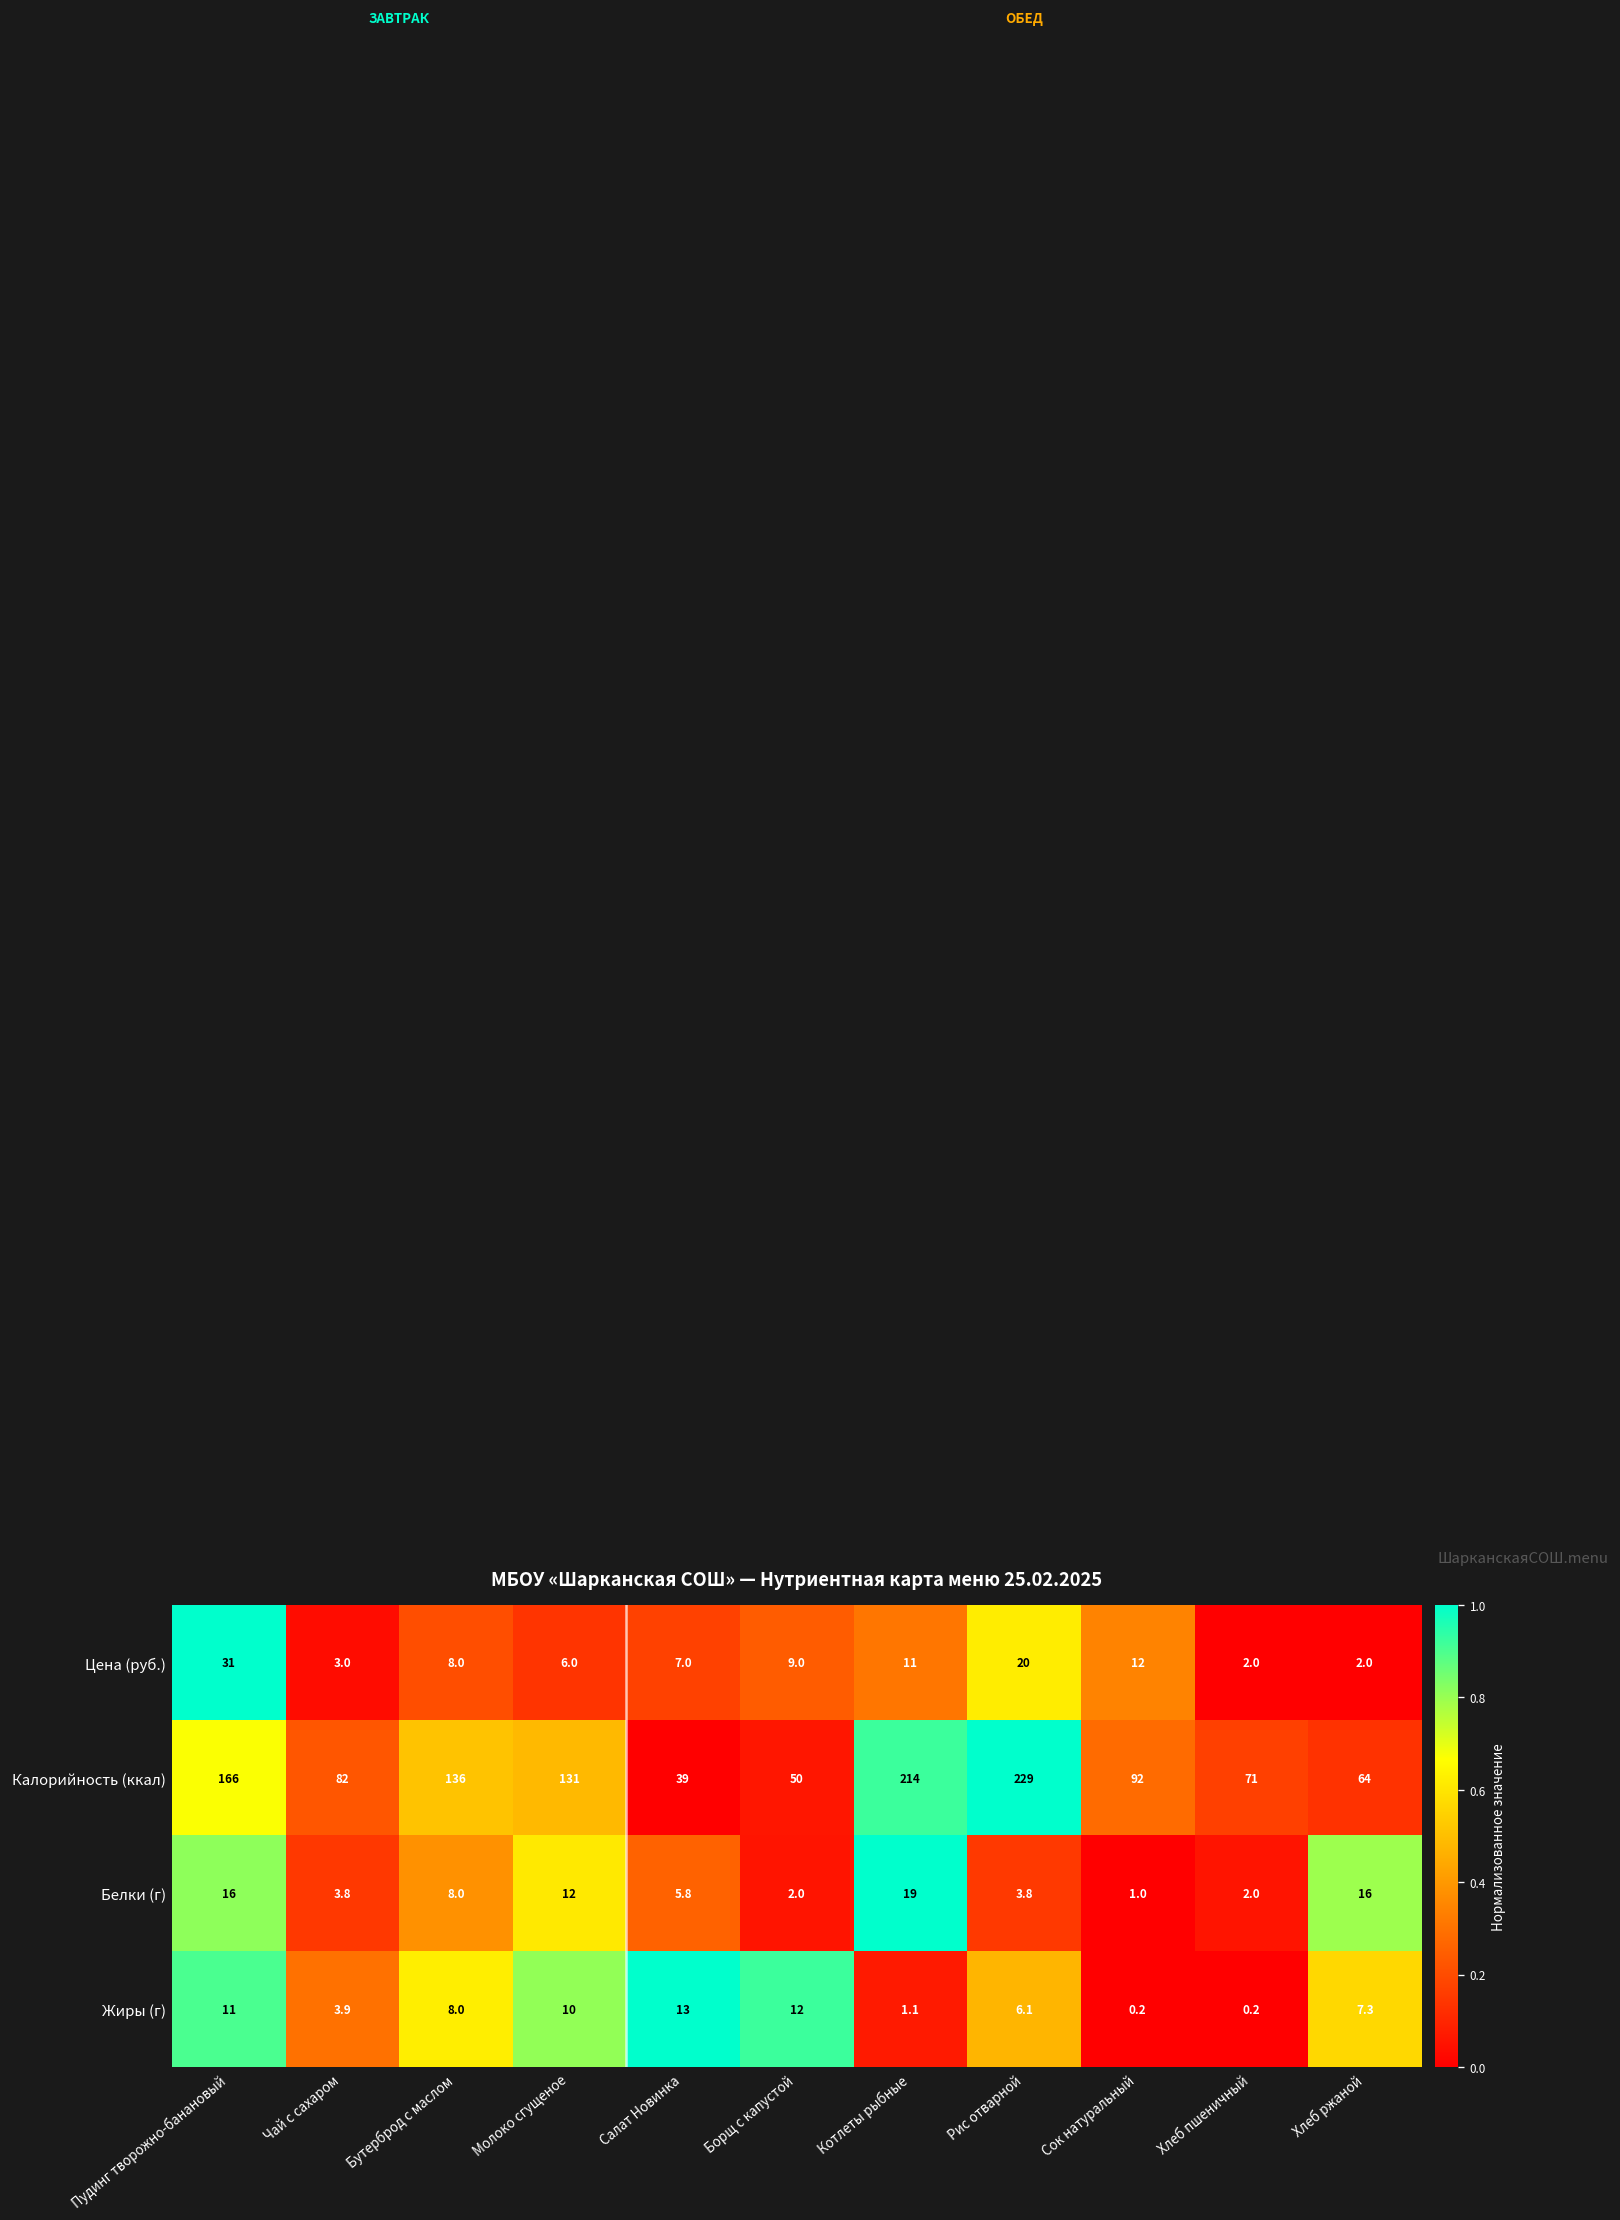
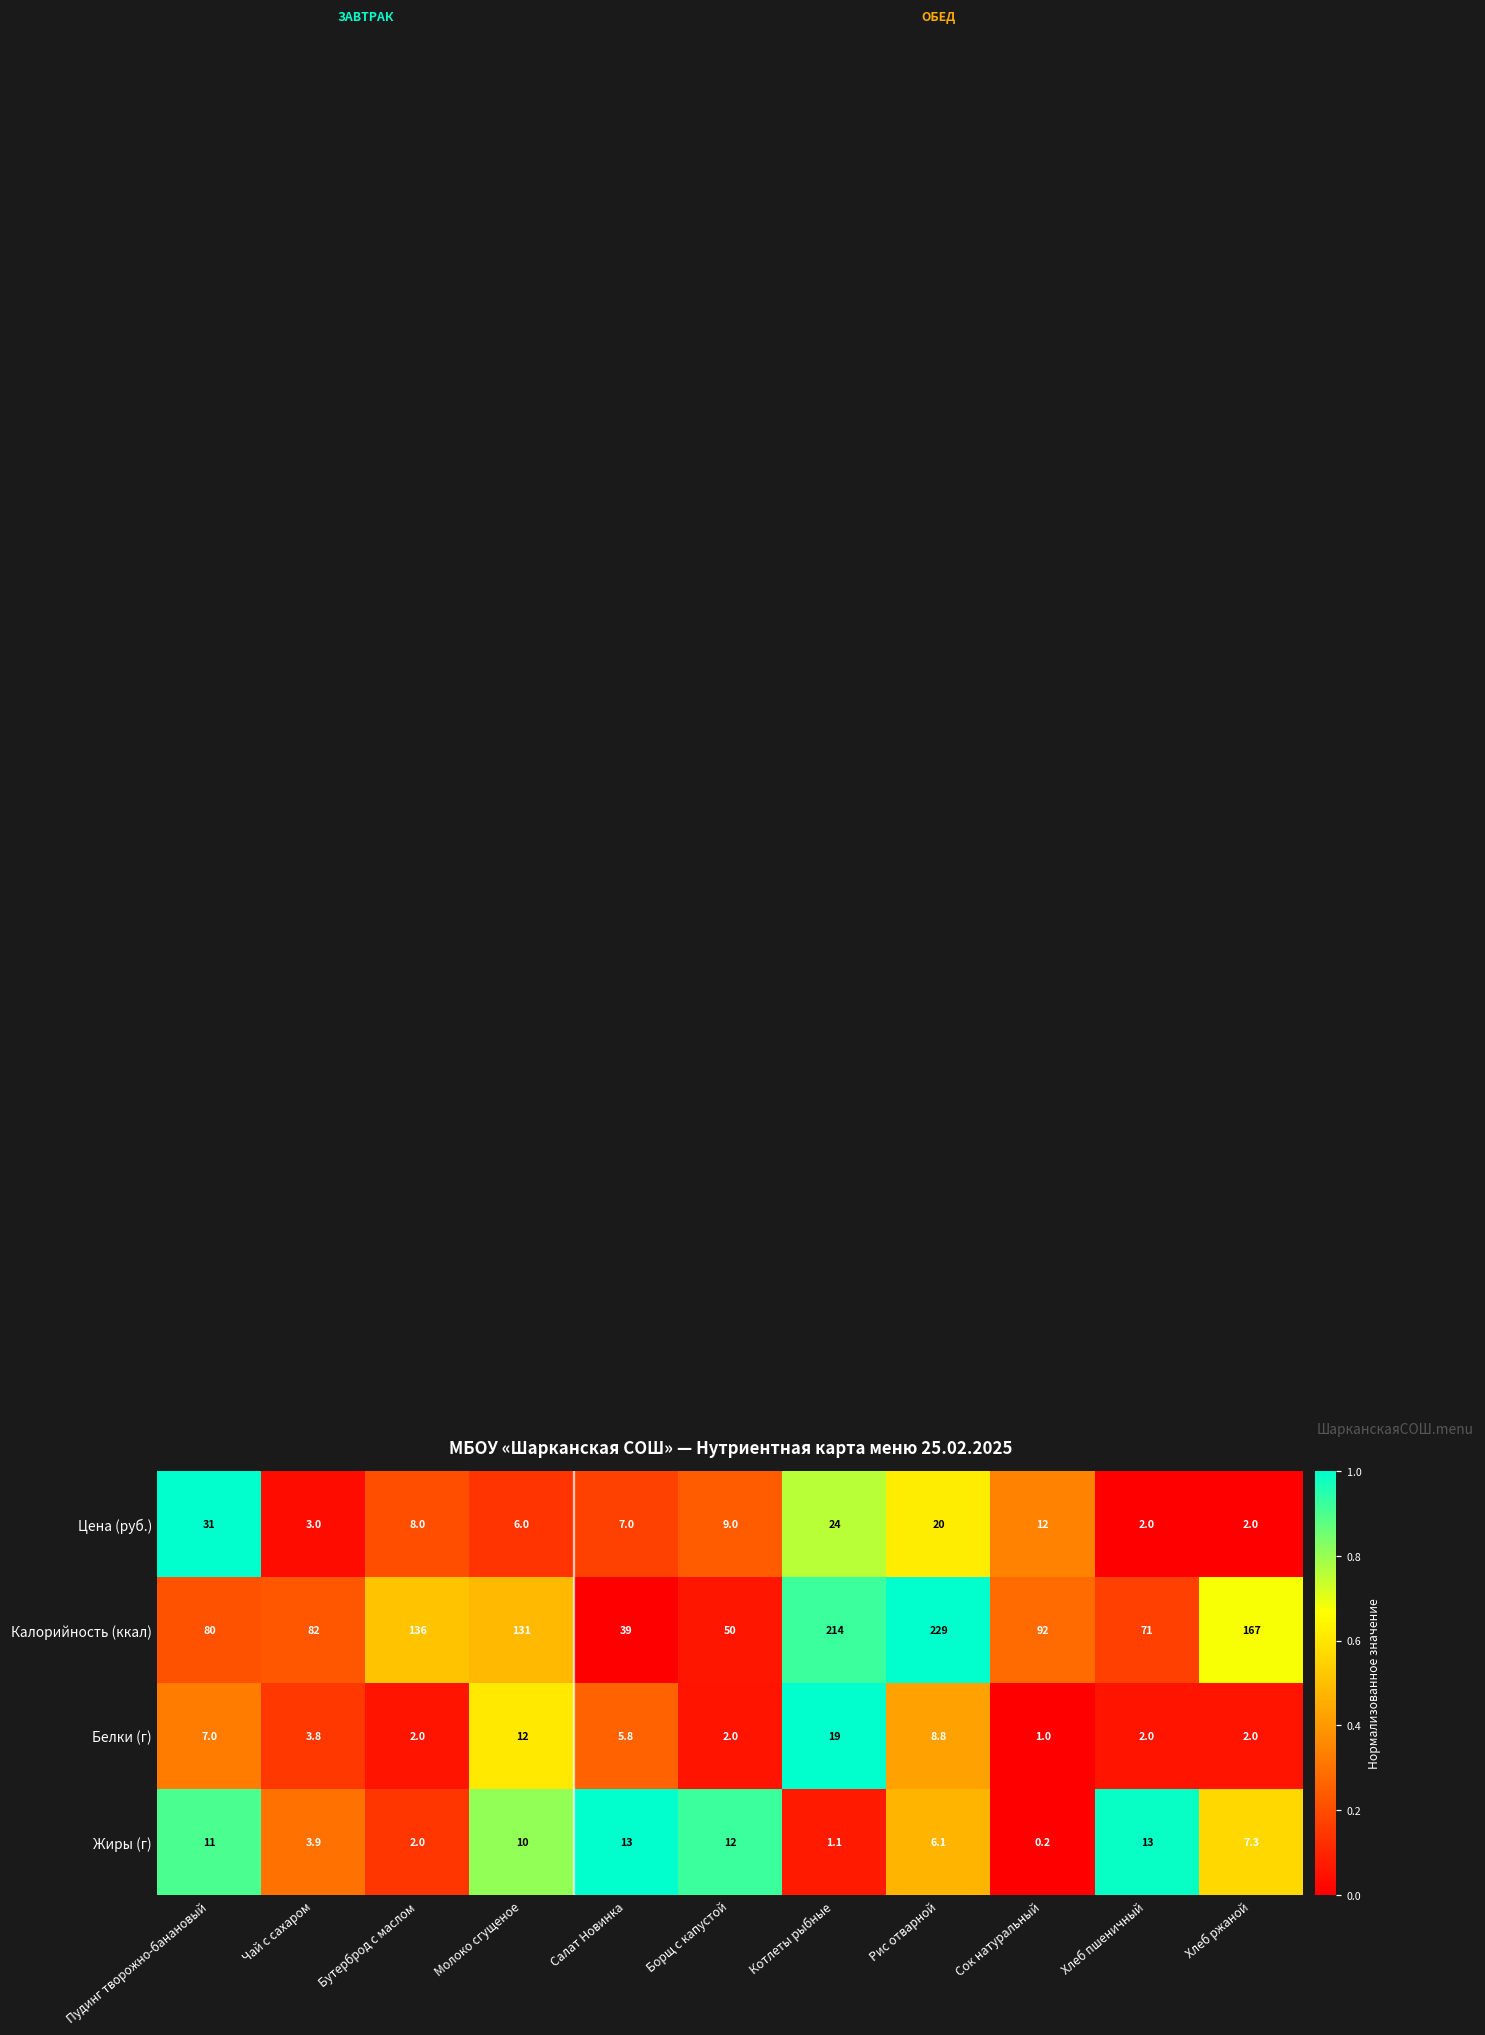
  {
    "Цена (руб.)": {
      "Пудинг творожно-банановый": 31,
      "Чай с сахаром": 3.0,
      "Бутерброд с маслом": 8.0,
      "Молоко сгущеное": 6.0,
      "Салат Новинка": 7.0,
      "Борщ с капустой": 9.0,
-     "Котлеты рыбные": 11,
+     "Котлеты рыбные": 24,
      "Рис отварной": 20,
      "Сок натуральный": 12,
      "Хлеб пшеничный": 2.0,
      "Хлеб ржаной": 2.0
    },
    "Калорийность (ккал)": {
-     "Пудинг творожно-банановый": 166,
+     "Пудинг творожно-банановый": 80,
      "Чай с сахаром": 82,
      "Бутерброд с маслом": 136,
      "Молоко сгущеное": 131,
      "Салат Новинка": 39,
      "Борщ с капустой": 50,
      "Котлеты рыбные": 214,
      "Рис отварной": 229,
      "Сок натуральный": 92,
      "Хлеб пшеничный": 71,
-     "Хлеб ржаной": 64
+     "Хлеб ржаной": 167
    },
    "Белки (г)": {
-     "Пудинг творожно-банановый": 16,
+     "Пудинг творожно-банановый": 7.0,
      "Чай с сахаром": 3.8,
-     "Бутерброд с маслом": 8.0,
+     "Бутерброд с маслом": 2.0,
      "Молоко сгущеное": 12,
      "Салат Новинка": 5.8,
      "Борщ с капустой": 2.0,
      "Котлеты рыбные": 19,
-     "Рис отварной": 3.8,
+     "Рис отварной": 8.8,
      "Сок натуральный": 1.0,
      "Хлеб пшеничный": 2.0,
-     "Хлеб ржаной": 16
+     "Хлеб ржаной": 2.0
    },
    "Жиры (г)": {
      "Пудинг творожно-банановый": 11,
      "Чай с сахаром": 3.9,
-     "Бутерброд с маслом": 8.0,
+     "Бутерброд с маслом": 2.0,
      "Молоко сгущеное": 10,
      "Салат Новинка": 13,
      "Борщ с капустой": 12,
      "Котлеты рыбные": 1.1,
      "Рис отварной": 6.1,
      "Сок натуральный": 0.2,
-     "Хлеб пшеничный": 0.2,
+     "Хлеб пшеничный": 13,
      "Хлеб ржаной": 7.3
    }
  }
